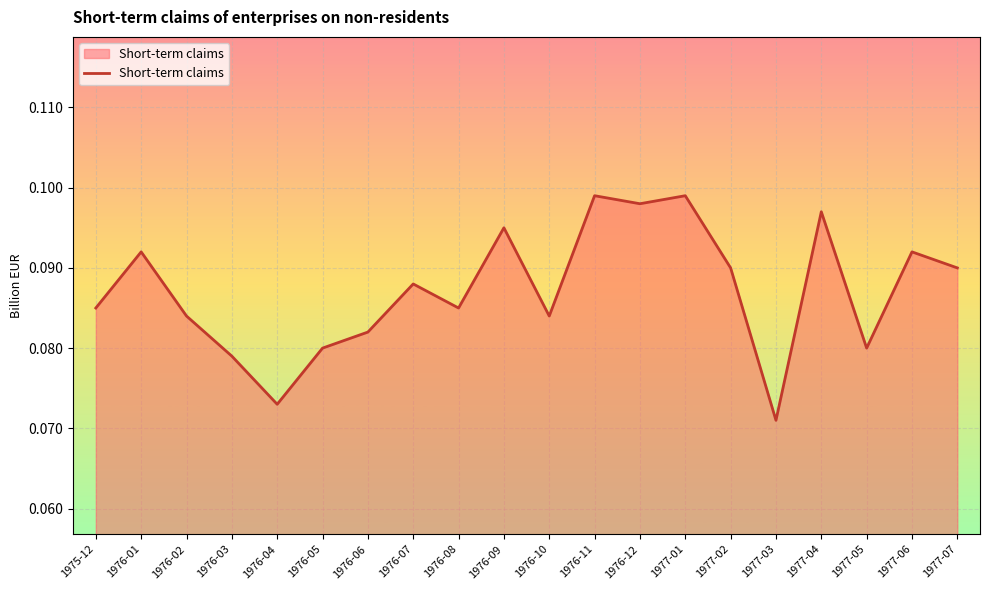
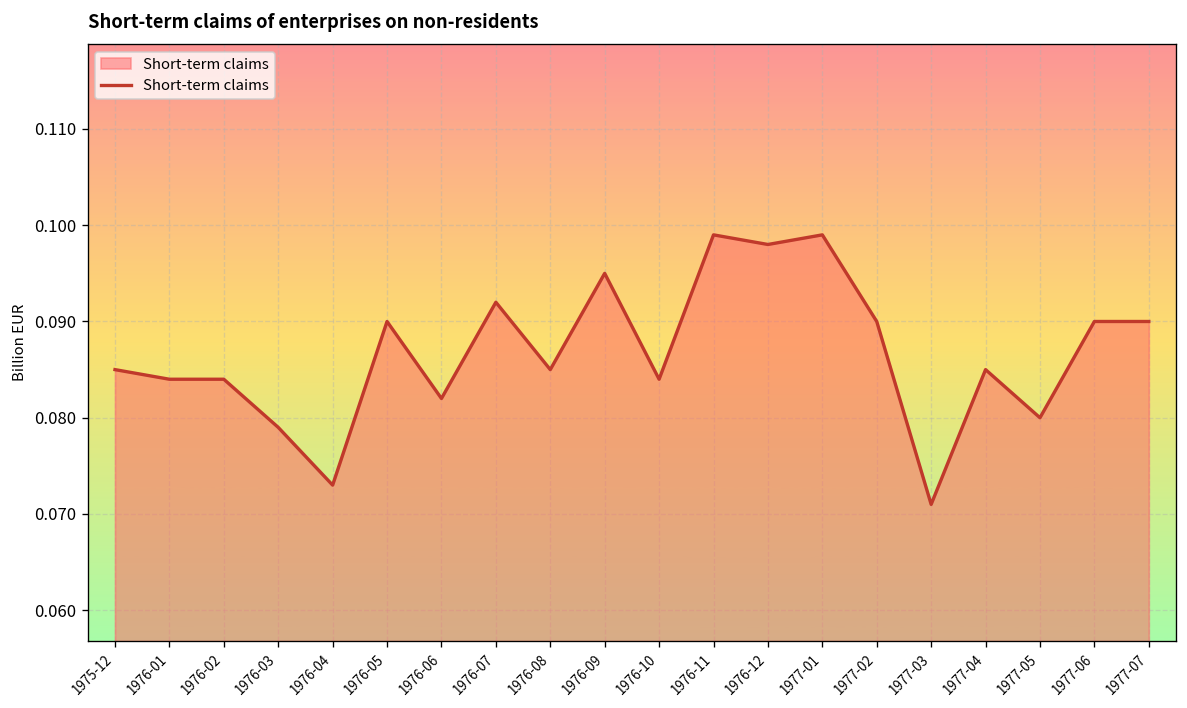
  {
    "1975-12": 0.085,
-   "1976-01": 0.092,
+   "1976-01": 0.084,
    "1976-02": 0.084,
    "1976-03": 0.079,
    "1976-04": 0.073,
-   "1976-05": 0.08,
+   "1976-05": 0.09,
    "1976-06": 0.082,
-   "1976-07": 0.088,
+   "1976-07": 0.092,
    "1976-08": 0.085,
    "1976-09": 0.095,
    "1976-10": 0.084,
    "1976-11": 0.099,
    "1976-12": 0.098,
    "1977-01": 0.099,
    "1977-02": 0.090,
    "1977-03": 0.071,
-   "1977-04": 0.097,
+   "1977-04": 0.085,
    "1977-05": 0.080,
-   "1977-06": 0.092,
+   "1977-06": 0.090,
    "1977-07": 0.090
  }
